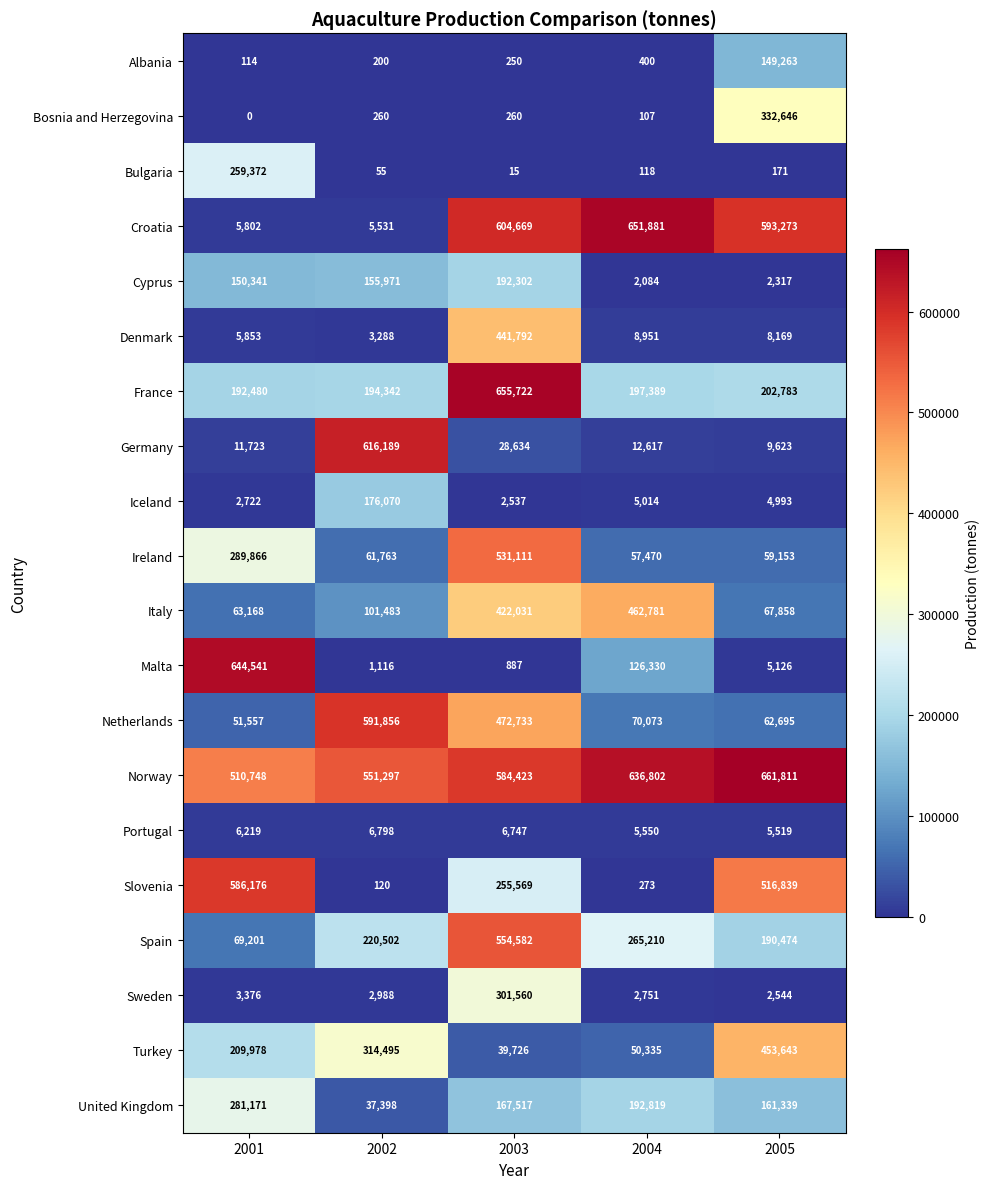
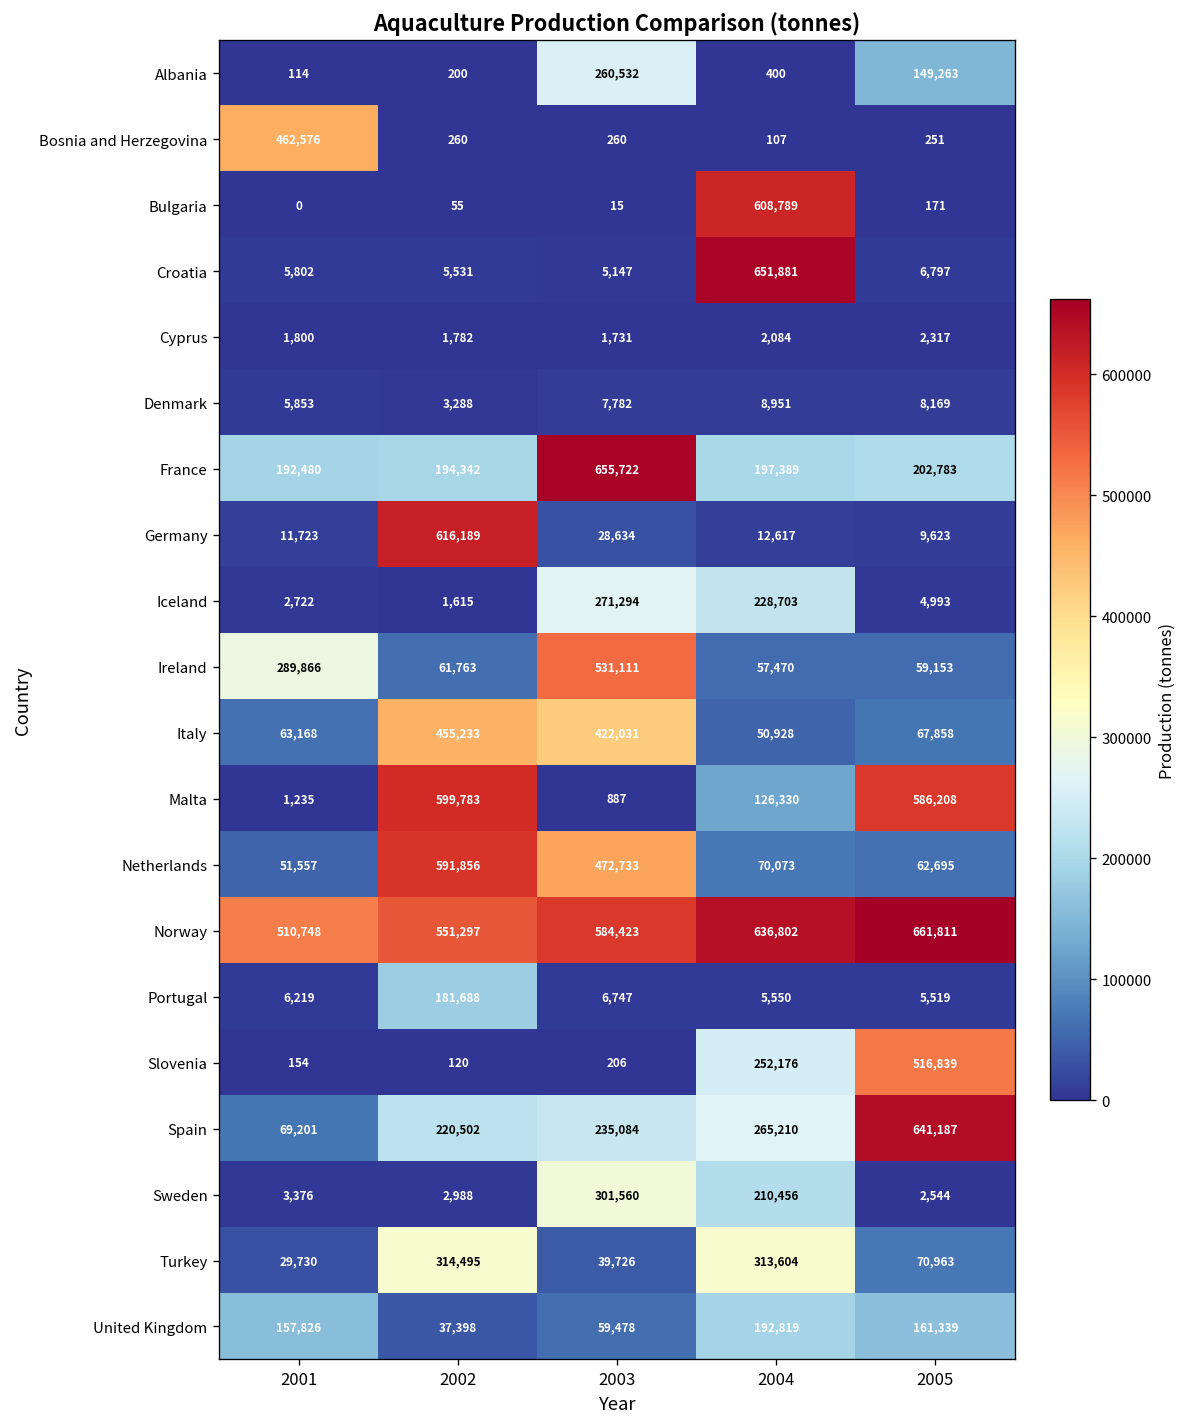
  {
    "Albania": {
      "2001": "114",
      "2002": "200",
-     "2003": "250",
+     "2003": "260,532",
      "2004": "400",
      "2005": "149,263"
    },
    "Bosnia and Herzegovina": {
-     "2001": "0",
+     "2001": "462,576",
      "2002": "260",
      "2003": "260",
      "2004": "107",
-     "2005": "332,646"
+     "2005": "251"
    },
    "Bulgaria": {
-     "2001": "259,372",
+     "2001": "0",
      "2002": "55",
      "2003": "15",
-     "2004": "118",
+     "2004": "608,789",
      "2005": "171"
    },
    "Croatia": {
      "2001": "5,802",
      "2002": "5,531",
-     "2003": "604,669",
+     "2003": "5,147",
      "2004": "651,881",
-     "2005": "593,273"
+     "2005": "6,797"
    },
    "Cyprus": {
-     "2001": "150,341",
-     "2002": "155,971",
-     "2003": "192,302",
+     "2001": "1,800",
+     "2002": "1,782",
+     "2003": "1,731",
      "2004": "2,084",
      "2005": "2,317"
    },
    "Denmark": {
      "2001": "5,853",
      "2002": "3,288",
-     "2003": "441,792",
+     "2003": "7,782",
      "2004": "8,951",
      "2005": "8,169"
    },
    "France": {
      "2001": "192,480",
      "2002": "194,342",
      "2003": "655,722",
      "2004": "197,389",
      "2005": "202,783"
    },
    "Germany": {
      "2001": "11,723",
      "2002": "616,189",
      "2003": "28,634",
      "2004": "12,617",
      "2005": "9,623"
    },
    "Iceland": {
      "2001": "2,722",
-     "2002": "176,070",
-     "2003": "2,537",
-     "2004": "5,014",
+     "2002": "1,615",
+     "2003": "271,294",
+     "2004": "228,703",
      "2005": "4,993"
    },
    "Ireland": {
      "2001": "289,866",
      "2002": "61,763",
      "2003": "531,111",
      "2004": "57,470",
      "2005": "59,153"
    },
    "Italy": {
      "2001": "63,168",
-     "2002": "101,483",
+     "2002": "455,233",
      "2003": "422,031",
-     "2004": "462,781",
+     "2004": "50,928",
      "2005": "67,858"
    },
    "Malta": {
-     "2001": "644,541",
-     "2002": "1,116",
+     "2001": "1,235",
+     "2002": "599,783",
      "2003": "887",
      "2004": "126,330",
-     "2005": "5,126"
+     "2005": "586,208"
    },
    "Netherlands": {
      "2001": "51,557",
      "2002": "591,856",
      "2003": "472,733",
      "2004": "70,073",
      "2005": "62,695"
    },
    "Norway": {
      "2001": "510,748",
      "2002": "551,297",
      "2003": "584,423",
      "2004": "636,802",
      "2005": "661,811"
    },
    "Portugal": {
      "2001": "6,219",
-     "2002": "6,798",
+     "2002": "181,688",
      "2003": "6,747",
      "2004": "5,550",
      "2005": "5,519"
    },
    "Slovenia": {
-     "2001": "586,176",
+     "2001": "154",
      "2002": "120",
-     "2003": "255,569",
-     "2004": "273",
+     "2003": "206",
+     "2004": "252,176",
      "2005": "516,839"
    },
    "Spain": {
      "2001": "69,201",
      "2002": "220,502",
-     "2003": "554,582",
+     "2003": "235,084",
      "2004": "265,210",
-     "2005": "190,474"
+     "2005": "641,187"
    },
    "Sweden": {
      "2001": "3,376",
      "2002": "2,988",
      "2003": "301,560",
-     "2004": "2,751",
+     "2004": "210,456",
      "2005": "2,544"
    },
    "Turkey": {
-     "2001": "209,978",
+     "2001": "29,730",
      "2002": "314,495",
      "2003": "39,726",
-     "2004": "50,335",
-     "2005": "453,643"
+     "2004": "313,604",
+     "2005": "70,963"
    },
    "United Kingdom": {
-     "2001": "281,171",
+     "2001": "157,826",
      "2002": "37,398",
-     "2003": "167,517",
+     "2003": "59,478",
      "2004": "192,819",
      "2005": "161,339"
    }
  }
